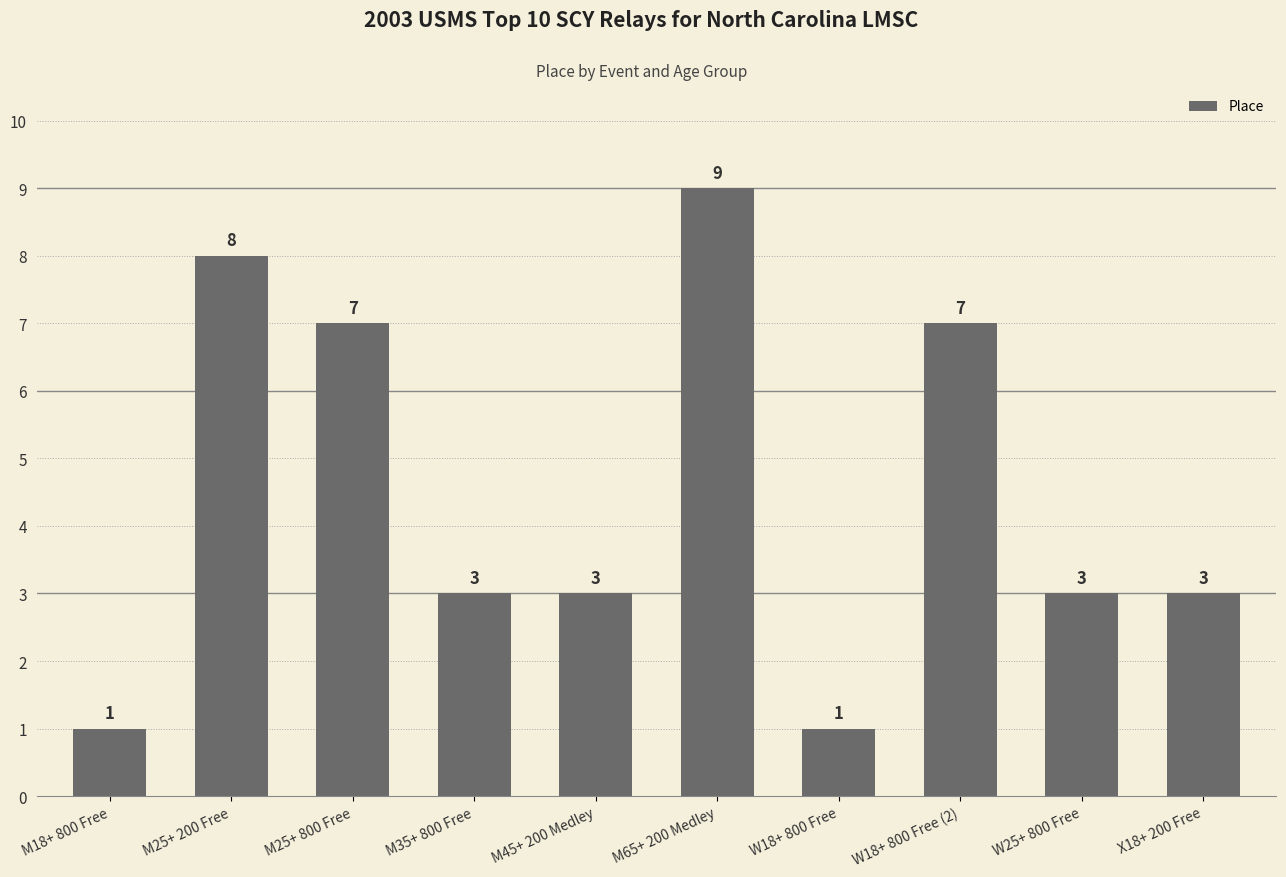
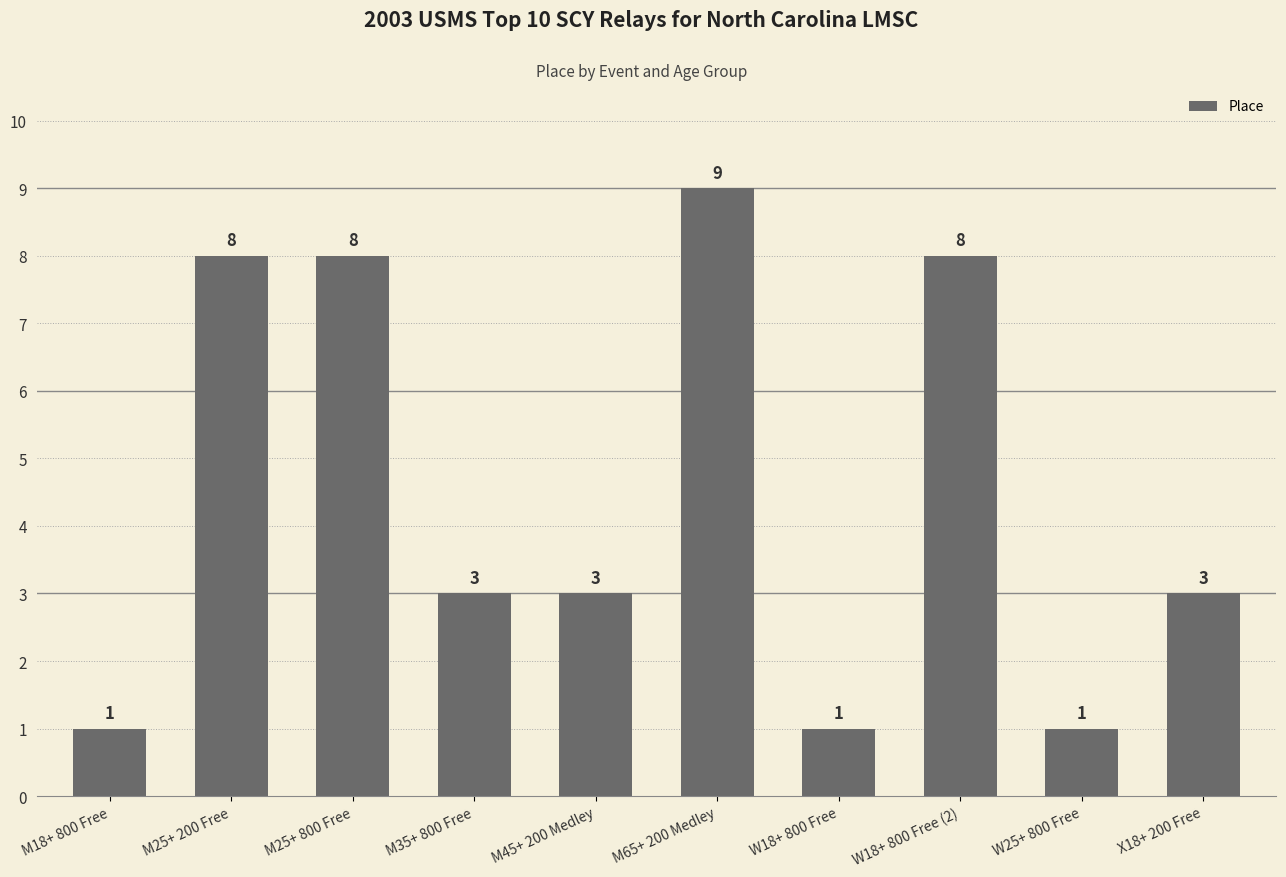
  {
    "M18+ 800 Free": 1,
    "M25+ 200 Free": 8,
-   "M25+ 800 Free": 7,
+   "M25+ 800 Free": 8,
    "M35+ 800 Free": 3,
    "M45+ 200 Medley": 3,
    "M65+ 200 Medley": 9,
    "W18+ 800 Free": 1,
-   "W18+ 800 Free (2)": 7,
-   "W25+ 800 Free": 3,
+   "W18+ 800 Free (2)": 8,
+   "W25+ 800 Free": 1,
    "X18+ 200 Free": 3
  }
